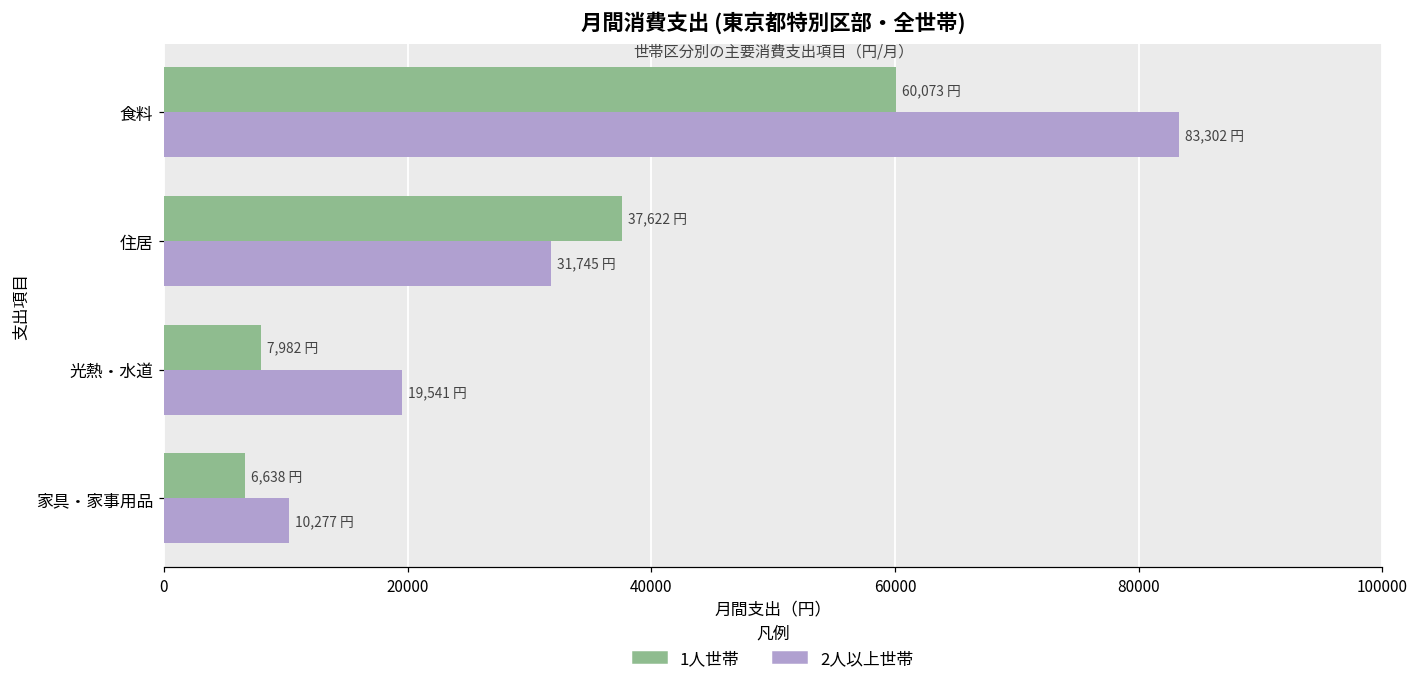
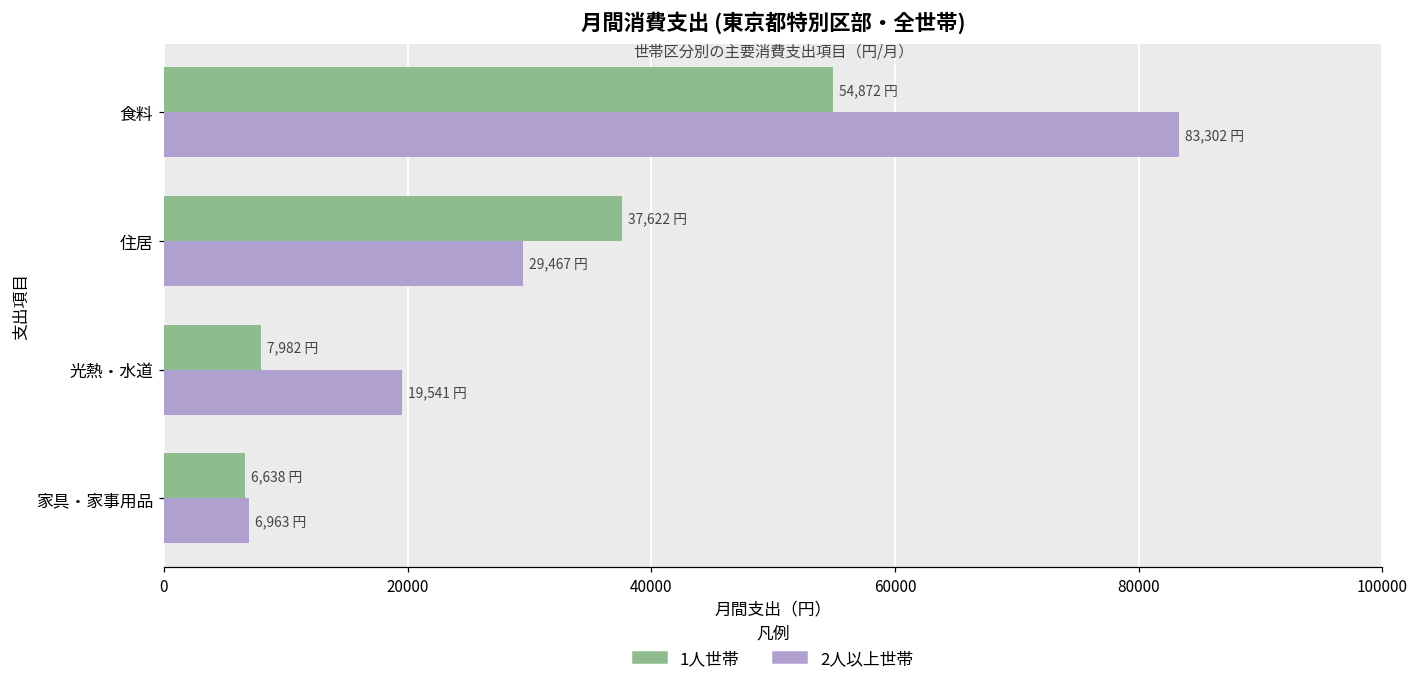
  {
    "2人以上世帯": {
      "食料": "83,302",
-     "住居": "31,745",
+     "住居": "29,467",
      "光熱・水道": "19,541",
-     "家具・家事用品": "10,277"
+     "家具・家事用品": "6,963"
    },
    "1人世帯": {
-     "食料": "60,073",
+     "食料": "54,872",
      "住居": "37,622",
      "光熱・水道": "7,982",
      "家具・家事用品": "6,638"
    }
  }
